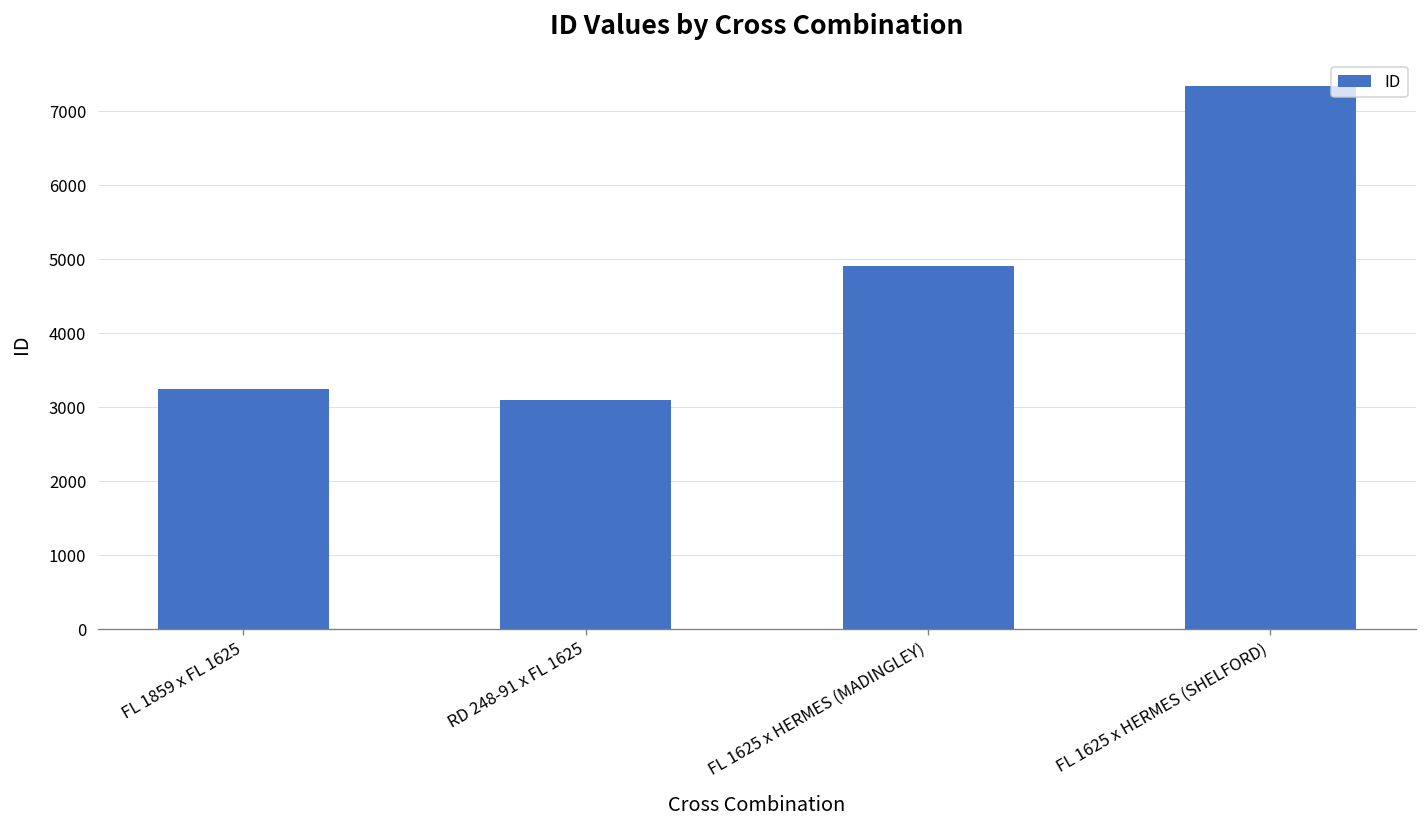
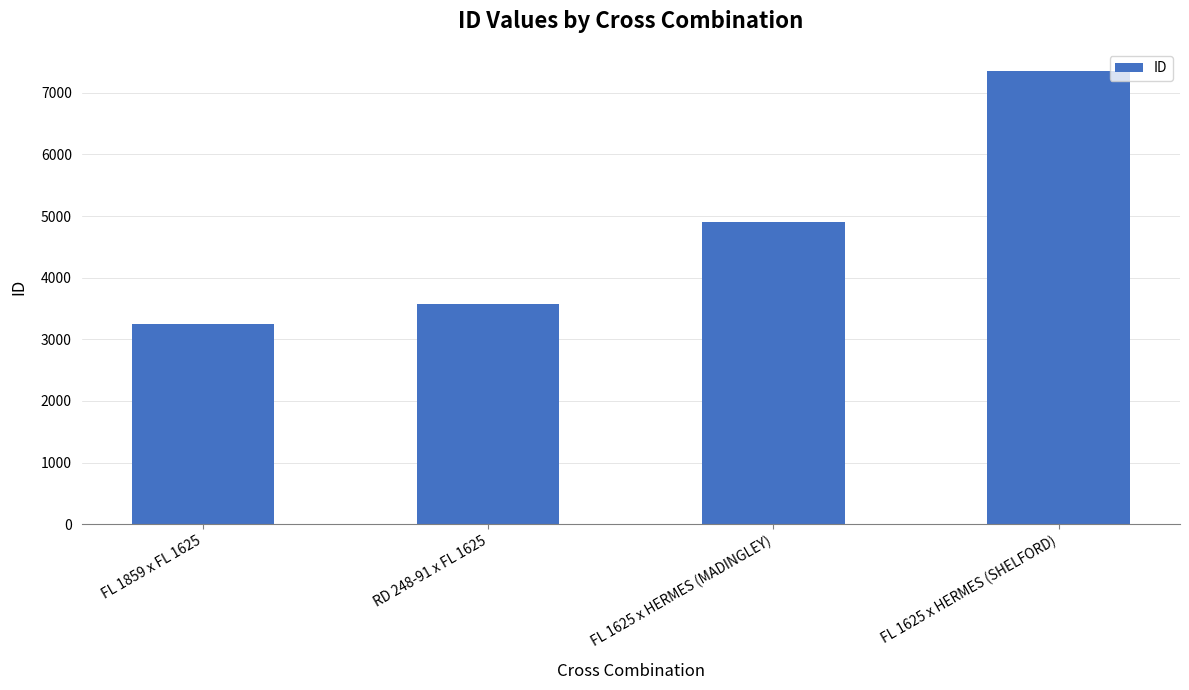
  {
    "FL 1859 x FL 1625": 3200,
-   "RD 248-91 x FL 1625": 3100,
+   "RD 248-91 x FL 1625": 3600,
    "FL 1625 x HERMES (MADINGLEY)": 4900,
    "FL 1625 x HERMES (SHELFORD)": 7300
  }
